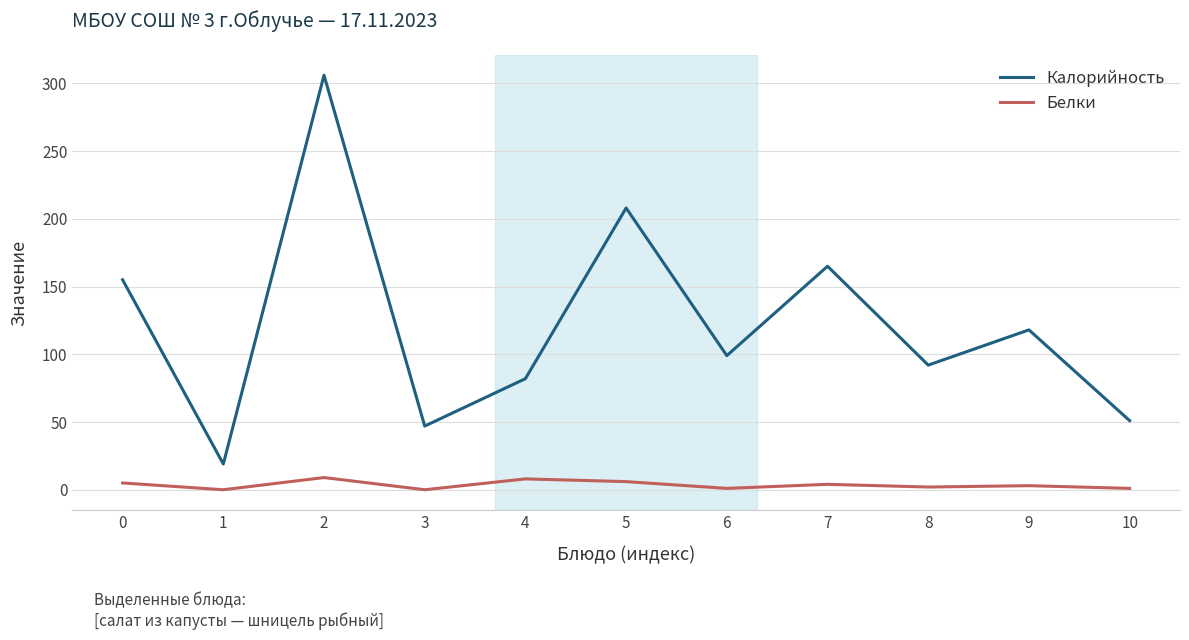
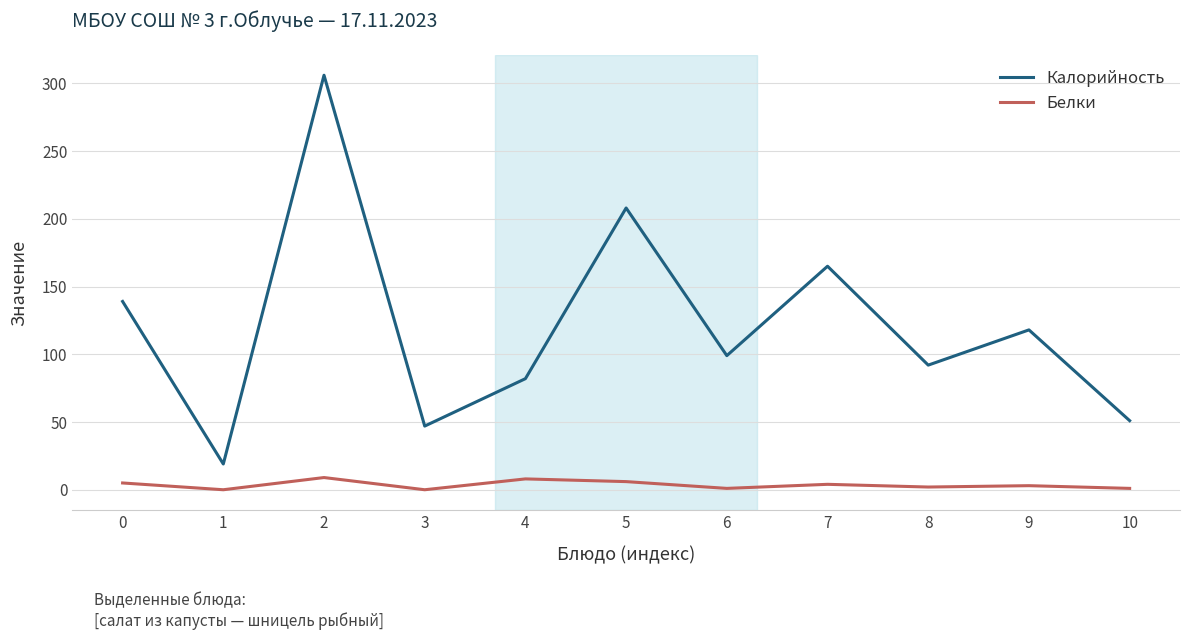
  {
    "Калорийность": {
-     "0": 155,
+     "0": 139,
      "1": 19,
      "2": 306,
      "3": 47,
      "4": 82,
      "5": 208,
      "6": 99,
      "7": 165,
      "8": 92,
      "9": 118,
      "10": 51
    },
    "Белки": {
      "0": 5,
      "1": 0,
      "2": 9,
      "3": 0,
      "4": 8,
      "5": 6,
      "6": 1,
      "7": 4,
      "8": 2,
      "9": 3,
      "10": 1
    }
  }
